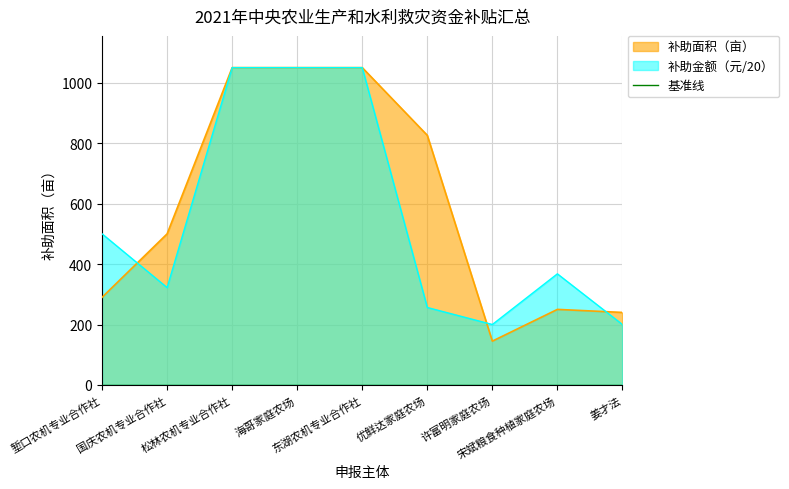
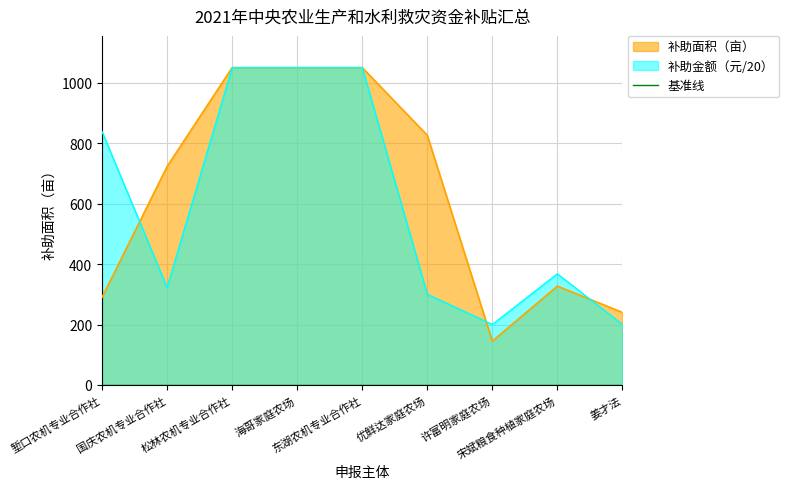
  {
    "补助面积（亩）": {
      "堑口农机专业合作社": 290,
-     "国庆农机专业合作社": 500,
+     "国庆农机专业合作社": 720,
      "优鲜达家庭农场": 830,
      "许富明家庭农场": 150,
-     "宋斌粮食种植家庭农场": 250,
+     "宋斌粮食种植家庭农场": 330,
      "姜才法": 240
    },
    "补助金额（元/20）": {
-     "堑口农机专业合作社": 500,
+     "堑口农机专业合作社": 840,
      "国庆农机专业合作社": 320,
-     "优鲜达家庭农场": 260,
+     "优鲜达家庭农场": 300,
      "许富明家庭农场": 200,
      "宋斌粮食种植家庭农场": 370,
      "姜才法": 200
    },
    "基准线": {
      "堑口农机专业合作社": 0,
      "国庆农机专业合作社": 0,
      "松林农机专业合作社": 0,
      "海哥家庭农场": 0,
      "东湖农机专业合作社": 0,
      "优鲜达家庭农场": 0,
      "许富明家庭农场": 0,
      "宋斌粮食种植家庭农场": 0,
      "姜才法": 0
    }
  }
